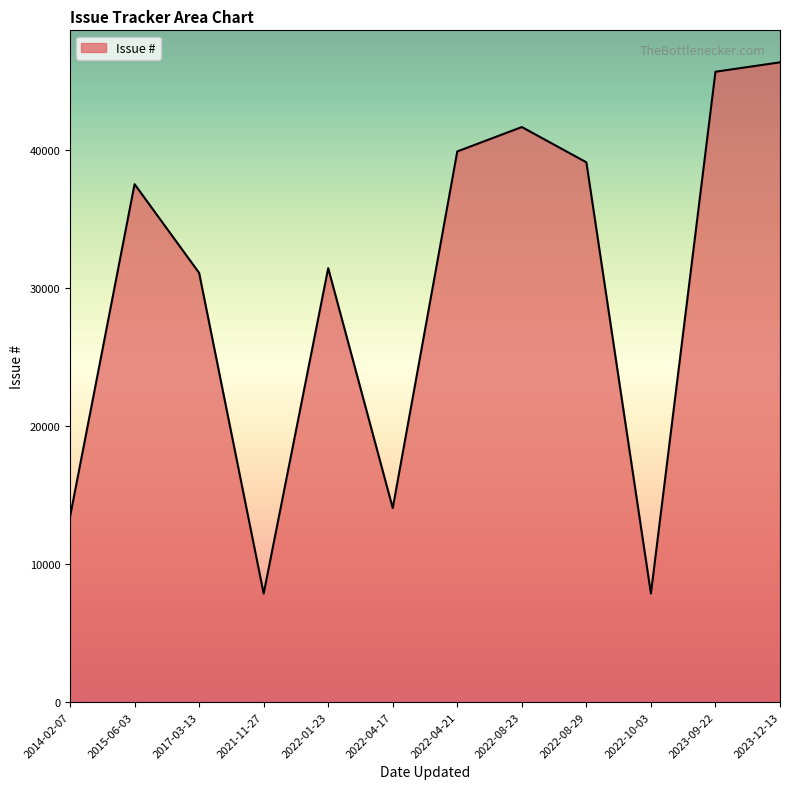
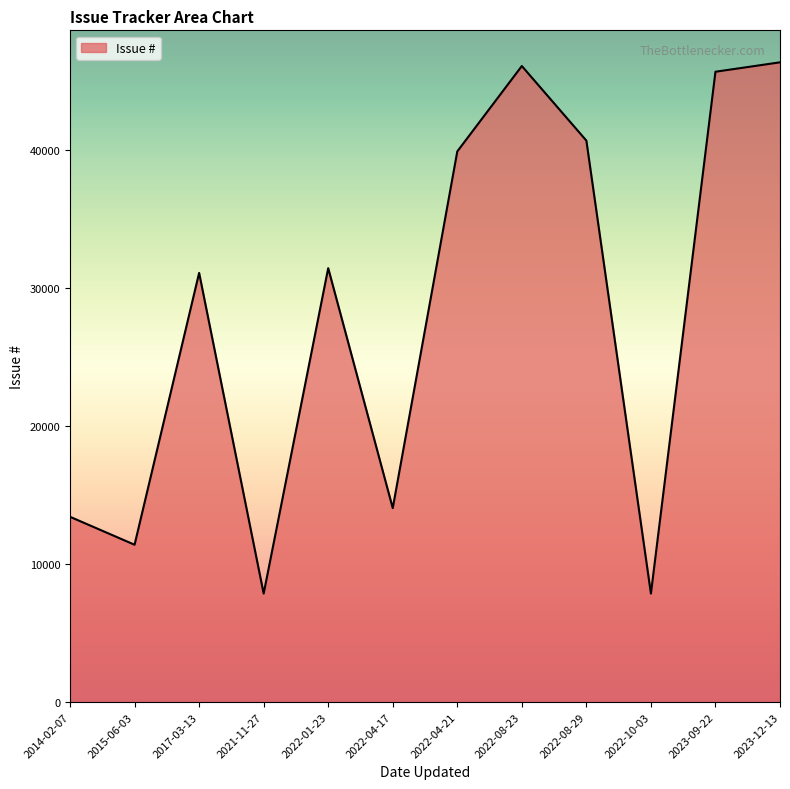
  {
    "2014-02-07": 13400,
-   "2015-06-03": 37500,
+   "2015-06-03": 11400,
    "2017-03-13": 31100,
    "2021-11-27": 7900,
    "2022-01-23": 31400,
    "2022-04-17": 14100,
    "2022-04-21": 39900,
-   "2022-08-23": 41700,
-   "2022-08-29": 39100,
+   "2022-08-23": 46100,
+   "2022-08-29": 40700,
    "2022-10-03": 7900,
    "2023-09-22": 45700,
    "2023-12-13": 46300
  }
